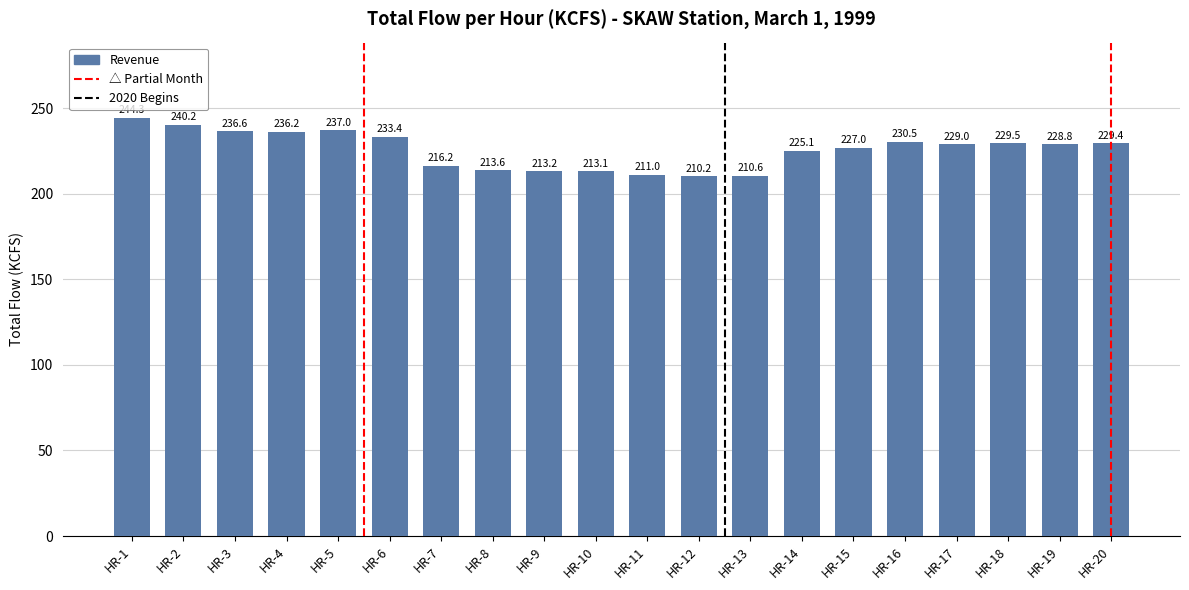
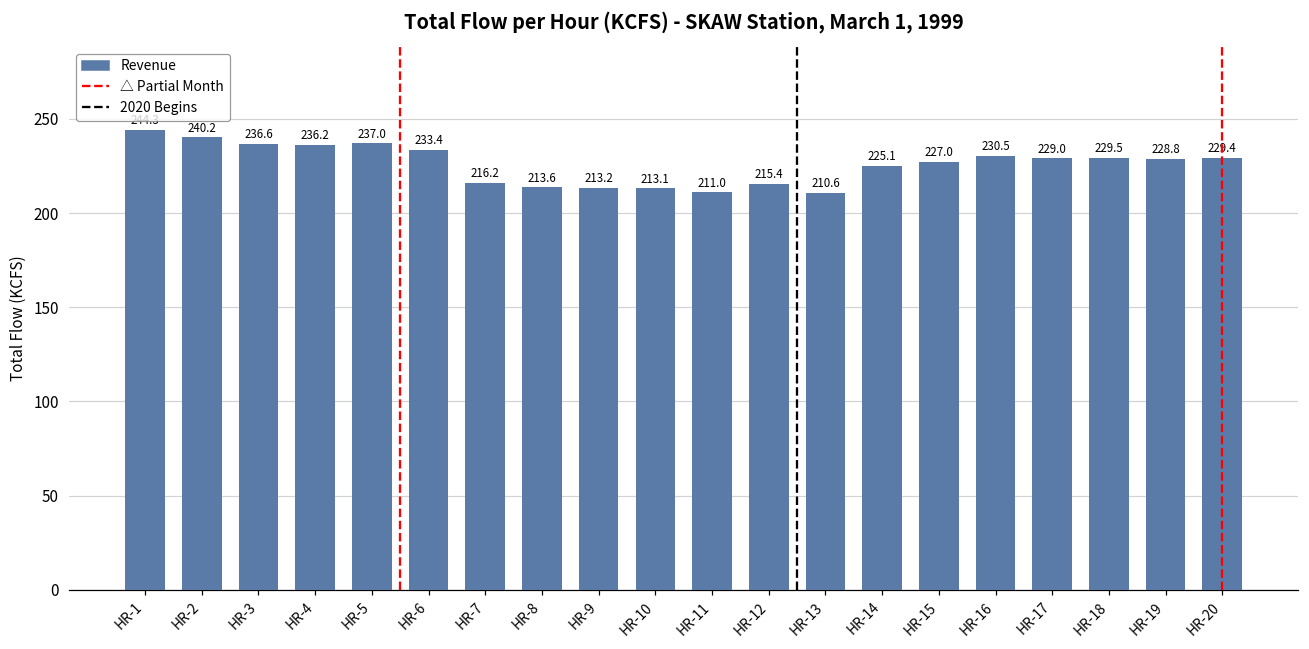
  {
    "HR-2": 240.2,
    "HR-3": 236.6,
    "HR-4": 236.2,
    "HR-5": 237.0,
    "HR-6": 233.4,
    "HR-7": 216.2,
    "HR-8": 213.6,
    "HR-9": 213.2,
    "HR-10": 213.1,
    "HR-11": 211.0,
-   "HR-12": 210.2,
+   "HR-12": 215.4,
    "HR-13": 210.6,
    "HR-14": 225.1,
    "HR-15": 227.0,
    "HR-16": 230.5,
    "HR-17": 229.0,
    "HR-18": 229.5,
    "HR-19": 228.8,
    "HR-20": 229.4
  }
